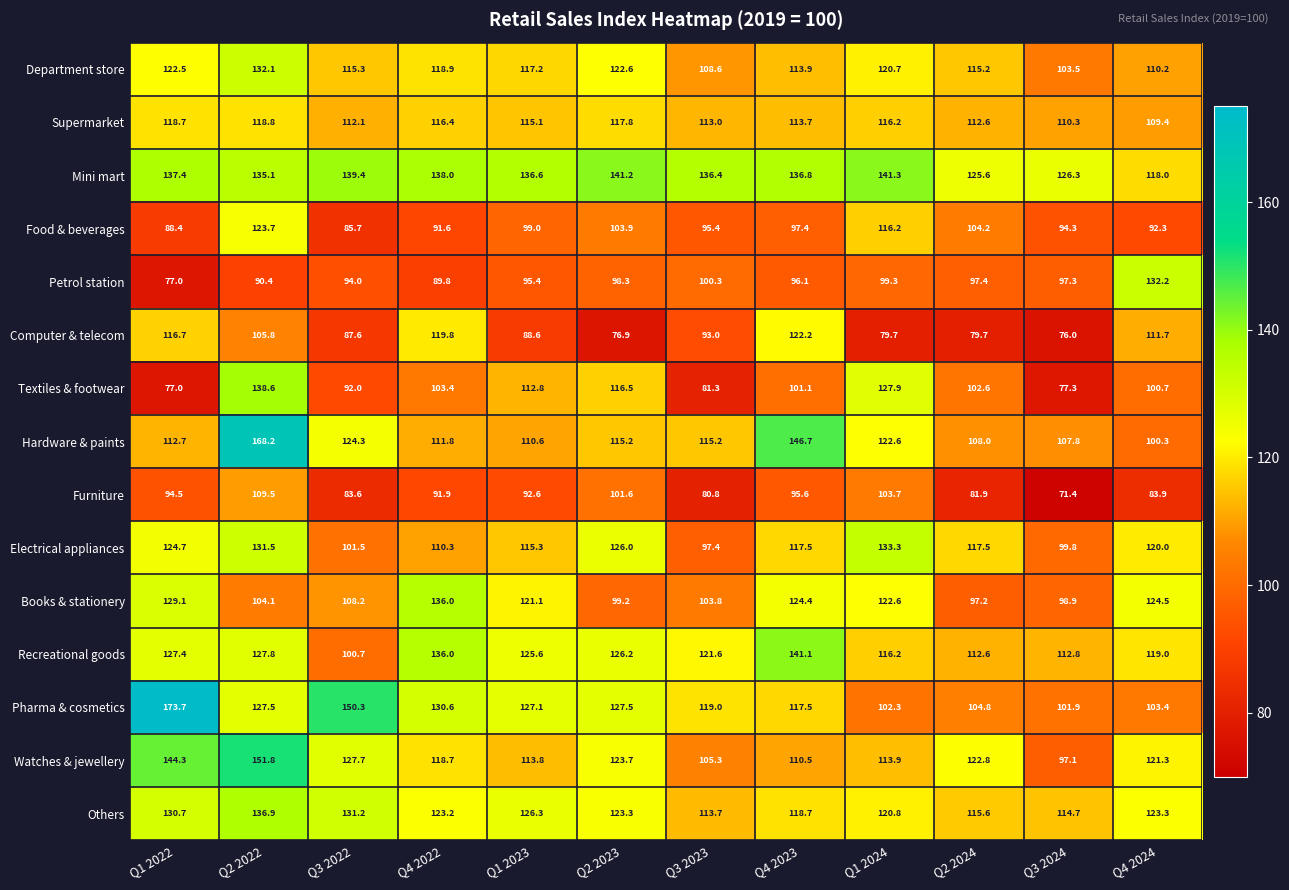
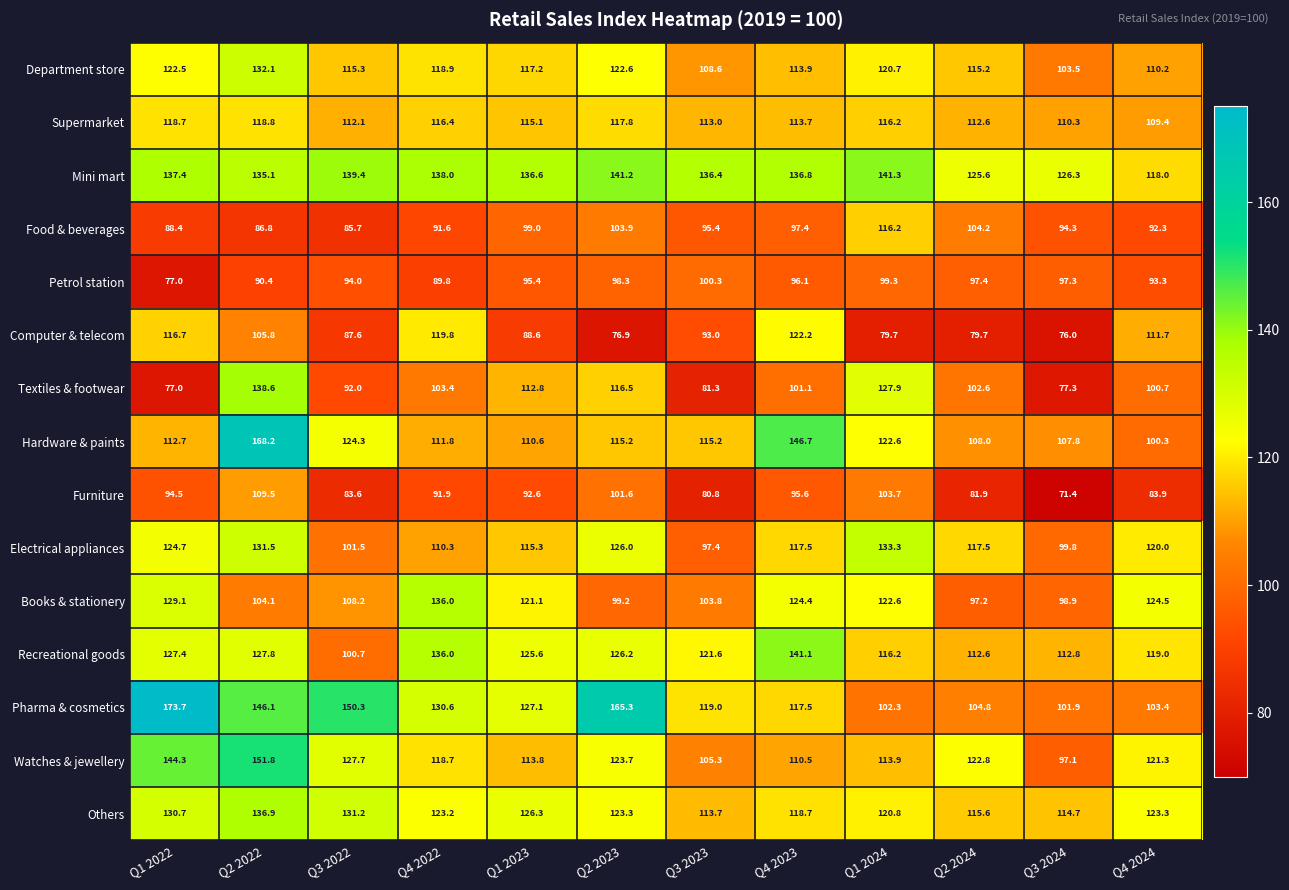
  {
    "Department store": {
      "Q1 2022": 122.5,
      "Q2 2022": 132.1,
      "Q3 2022": 115.3,
      "Q4 2022": 118.9,
      "Q1 2023": 117.2,
      "Q2 2023": 122.6,
      "Q3 2023": 108.6,
      "Q4 2023": 113.9,
      "Q1 2024": 120.7,
      "Q2 2024": 115.2,
      "Q3 2024": 103.5,
      "Q4 2024": 110.2
    },
    "Supermarket": {
      "Q1 2022": 118.7,
      "Q2 2022": 118.8,
      "Q3 2022": 112.1,
      "Q4 2022": 116.4,
      "Q1 2023": 115.1,
      "Q2 2023": 117.8,
      "Q3 2023": 113.0,
      "Q4 2023": 113.7,
      "Q1 2024": 116.2,
      "Q2 2024": 112.6,
      "Q3 2024": 110.3,
      "Q4 2024": 109.4
    },
    "Mini mart": {
      "Q1 2022": 137.4,
      "Q2 2022": 135.1,
      "Q3 2022": 139.4,
      "Q4 2022": 138.0,
      "Q1 2023": 136.6,
      "Q2 2023": 141.2,
      "Q3 2023": 136.4,
      "Q4 2023": 136.8,
      "Q1 2024": 141.3,
      "Q2 2024": 125.6,
      "Q3 2024": 126.3,
      "Q4 2024": 118.0
    },
    "Food & beverages": {
      "Q1 2022": 88.4,
-     "Q2 2022": 123.7,
+     "Q2 2022": 86.8,
      "Q3 2022": 85.7,
      "Q4 2022": 91.6,
      "Q1 2023": 99.0,
      "Q2 2023": 103.9,
      "Q3 2023": 95.4,
      "Q4 2023": 97.4,
      "Q1 2024": 116.2,
      "Q2 2024": 104.2,
      "Q3 2024": 94.3,
      "Q4 2024": 92.3
    },
    "Petrol station": {
      "Q1 2022": 77.0,
      "Q2 2022": 90.4,
      "Q3 2022": 94.0,
      "Q4 2022": 89.8,
      "Q1 2023": 95.4,
      "Q2 2023": 98.3,
      "Q3 2023": 100.3,
      "Q4 2023": 96.1,
      "Q1 2024": 99.3,
      "Q2 2024": 97.4,
      "Q3 2024": 97.3,
-     "Q4 2024": 132.2
+     "Q4 2024": 93.3
    },
    "Computer & telecom": {
      "Q1 2022": 116.7,
      "Q2 2022": 105.8,
      "Q3 2022": 87.6,
      "Q4 2022": 119.8,
      "Q1 2023": 88.6,
      "Q2 2023": 76.9,
      "Q3 2023": 93.0,
      "Q4 2023": 122.2,
      "Q1 2024": 79.7,
      "Q2 2024": 79.7,
      "Q3 2024": 76.0,
      "Q4 2024": 111.7
    },
    "Textiles & footwear": {
      "Q1 2022": 77.0,
      "Q2 2022": 138.6,
      "Q3 2022": 92.0,
      "Q4 2022": 103.4,
      "Q1 2023": 112.8,
      "Q2 2023": 116.5,
      "Q3 2023": 81.3,
      "Q4 2023": 101.1,
      "Q1 2024": 127.9,
      "Q2 2024": 102.6,
      "Q3 2024": 77.3,
      "Q4 2024": 100.7
    },
    "Hardware & paints": {
      "Q1 2022": 112.7,
      "Q2 2022": 168.2,
      "Q3 2022": 124.3,
      "Q4 2022": 111.8,
      "Q1 2023": 110.6,
      "Q2 2023": 115.2,
      "Q3 2023": 115.2,
      "Q4 2023": 146.7,
      "Q1 2024": 122.6,
      "Q2 2024": 108.0,
      "Q3 2024": 107.8,
      "Q4 2024": 100.3
    },
    "Furniture": {
      "Q1 2022": 94.5,
      "Q2 2022": 109.5,
      "Q3 2022": 83.6,
      "Q4 2022": 91.9,
      "Q1 2023": 92.6,
      "Q2 2023": 101.6,
      "Q3 2023": 80.8,
      "Q4 2023": 95.6,
      "Q1 2024": 103.7,
      "Q2 2024": 81.9,
      "Q3 2024": 71.4,
      "Q4 2024": 83.9
    },
    "Electrical appliances": {
      "Q1 2022": 124.7,
      "Q2 2022": 131.5,
      "Q3 2022": 101.5,
      "Q4 2022": 110.3,
      "Q1 2023": 115.3,
      "Q2 2023": 126.0,
      "Q3 2023": 97.4,
      "Q4 2023": 117.5,
      "Q1 2024": 133.3,
      "Q2 2024": 117.5,
      "Q3 2024": 99.8,
      "Q4 2024": 120.0
    },
    "Books & stationery": {
      "Q1 2022": 129.1,
      "Q2 2022": 104.1,
      "Q3 2022": 108.2,
      "Q4 2022": 136.0,
      "Q1 2023": 121.1,
      "Q2 2023": 99.2,
      "Q3 2023": 103.8,
      "Q4 2023": 124.4,
      "Q1 2024": 122.6,
      "Q2 2024": 97.2,
      "Q3 2024": 98.9,
      "Q4 2024": 124.5
    },
    "Recreational goods": {
      "Q1 2022": 127.4,
      "Q2 2022": 127.8,
      "Q3 2022": 100.7,
      "Q4 2022": 136.0,
      "Q1 2023": 125.6,
      "Q2 2023": 126.2,
      "Q3 2023": 121.6,
      "Q4 2023": 141.1,
      "Q1 2024": 116.2,
      "Q2 2024": 112.6,
      "Q3 2024": 112.8,
      "Q4 2024": 119.0
    },
    "Pharma & cosmetics": {
      "Q1 2022": 173.7,
-     "Q2 2022": 127.5,
+     "Q2 2022": 146.1,
      "Q3 2022": 150.3,
      "Q4 2022": 130.6,
      "Q1 2023": 127.1,
-     "Q2 2023": 127.5,
+     "Q2 2023": 165.3,
      "Q3 2023": 119.0,
      "Q4 2023": 117.5,
      "Q1 2024": 102.3,
      "Q2 2024": 104.8,
      "Q3 2024": 101.9,
      "Q4 2024": 103.4
    },
    "Watches & jewellery": {
      "Q1 2022": 144.3,
      "Q2 2022": 151.8,
      "Q3 2022": 127.7,
      "Q4 2022": 118.7,
      "Q1 2023": 113.8,
      "Q2 2023": 123.7,
      "Q3 2023": 105.3,
      "Q4 2023": 110.5,
      "Q1 2024": 113.9,
      "Q2 2024": 122.8,
      "Q3 2024": 97.1,
      "Q4 2024": 121.3
    },
    "Others": {
      "Q1 2022": 130.7,
      "Q2 2022": 136.9,
      "Q3 2022": 131.2,
      "Q4 2022": 123.2,
      "Q1 2023": 126.3,
      "Q2 2023": 123.3,
      "Q3 2023": 113.7,
      "Q4 2023": 118.7,
      "Q1 2024": 120.8,
      "Q2 2024": 115.6,
      "Q3 2024": 114.7,
      "Q4 2024": 123.3
    }
  }
